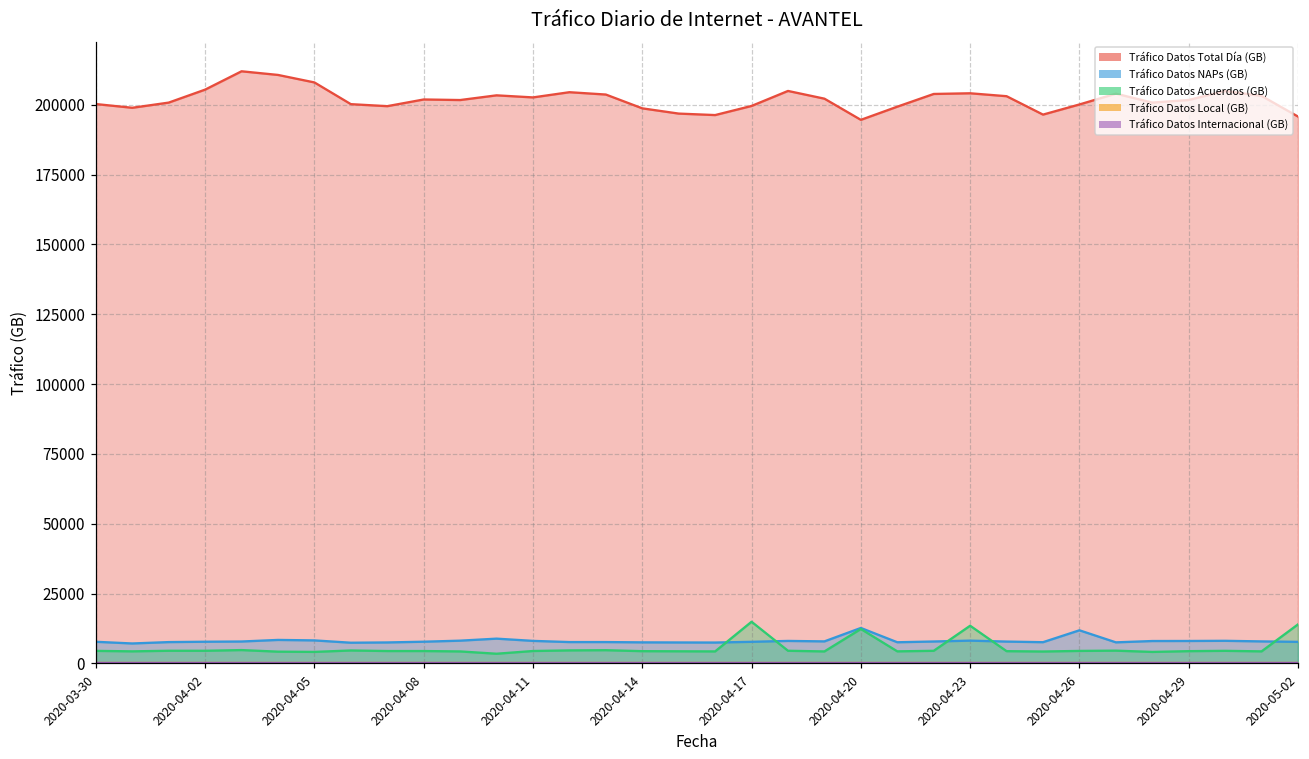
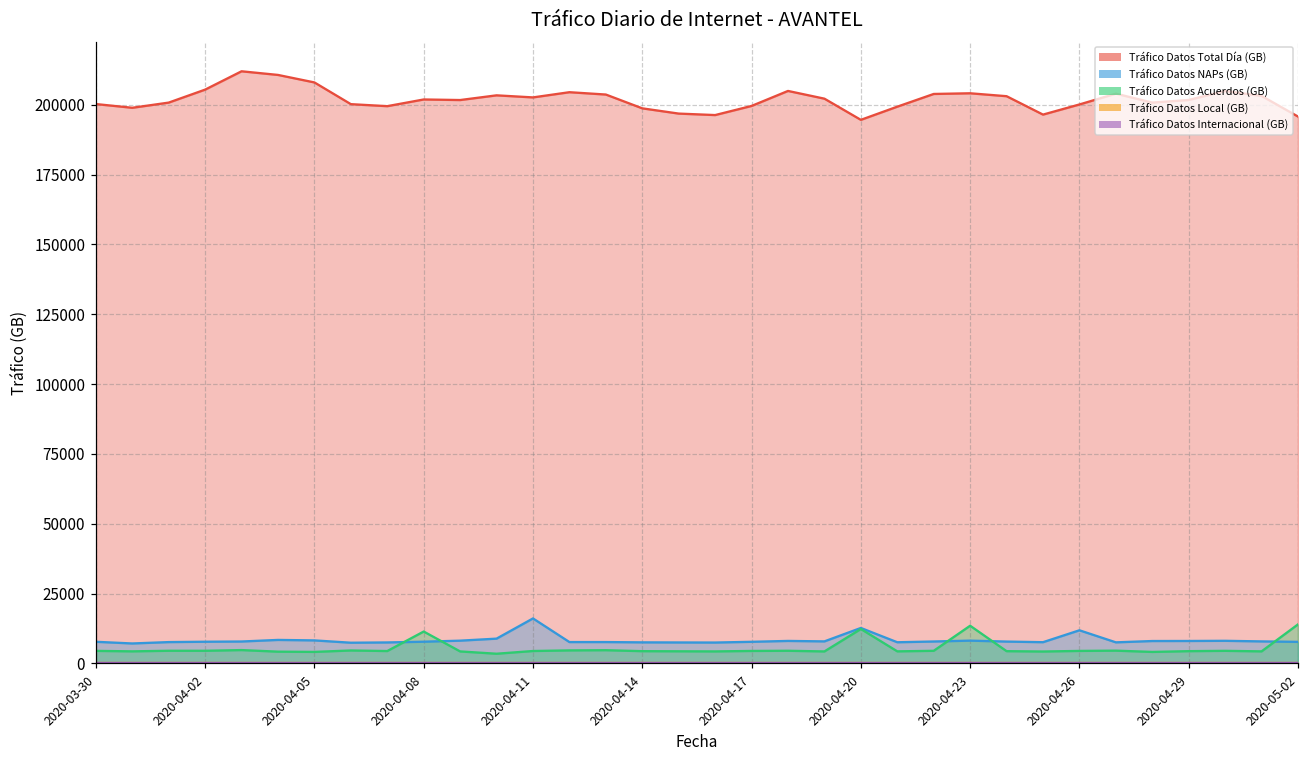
  {
    "Tráfico Datos Total Día (GB)": {
      "2020-03-30": 200000,
      "2020-04-02": 205000,
      "2020-04-05": 208000,
      "2020-04-08": 202000,
      "2020-04-11": 203000,
      "2020-04-14": 199000,
      "2020-04-17": 200000,
      "2020-04-20": 195000,
      "2020-04-23": 204000,
      "2020-04-26": 200000,
      "2020-05-02": 196000
    },
    "Tráfico Datos NAPs (GB)": {
      "2020-03-30": 8000,
      "2020-04-02": 8000,
      "2020-04-05": 8000,
      "2020-04-08": 8000,
-     "2020-04-11": 8000,
+     "2020-04-11": 16000,
      "2020-04-14": 8000,
      "2020-04-17": 8000,
      "2020-04-23": 8000,
      "2020-04-26": 12000,
      "2020-04-29": 8000,
      "2020-05-02": 8000
    },
    "Tráfico Datos Acuerdos (GB)": {
      "2020-03-30": 4000,
      "2020-04-02": 5000,
      "2020-04-05": 4000,
-     "2020-04-08": 4000,
+     "2020-04-08": 11000,
      "2020-04-11": 4000,
      "2020-04-14": 4000,
-     "2020-04-17": 15000,
+     "2020-04-17": 4000,
      "2020-04-23": 13000,
      "2020-04-26": 4000,
      "2020-04-29": 4000,
      "2020-05-02": 14000
    },
    "Tráfico Datos Internacional (GB)": {
      "2020-03-30": 0,
      "2020-04-02": 0,
      "2020-04-05": 0,
      "2020-04-08": 0,
      "2020-04-11": 0,
      "2020-04-14": 0,
      "2020-04-17": 0,
      "2020-04-20": 0,
      "2020-04-23": 0,
      "2020-04-26": 0,
      "2020-04-29": 0,
      "2020-05-02": 0
    }
  }
